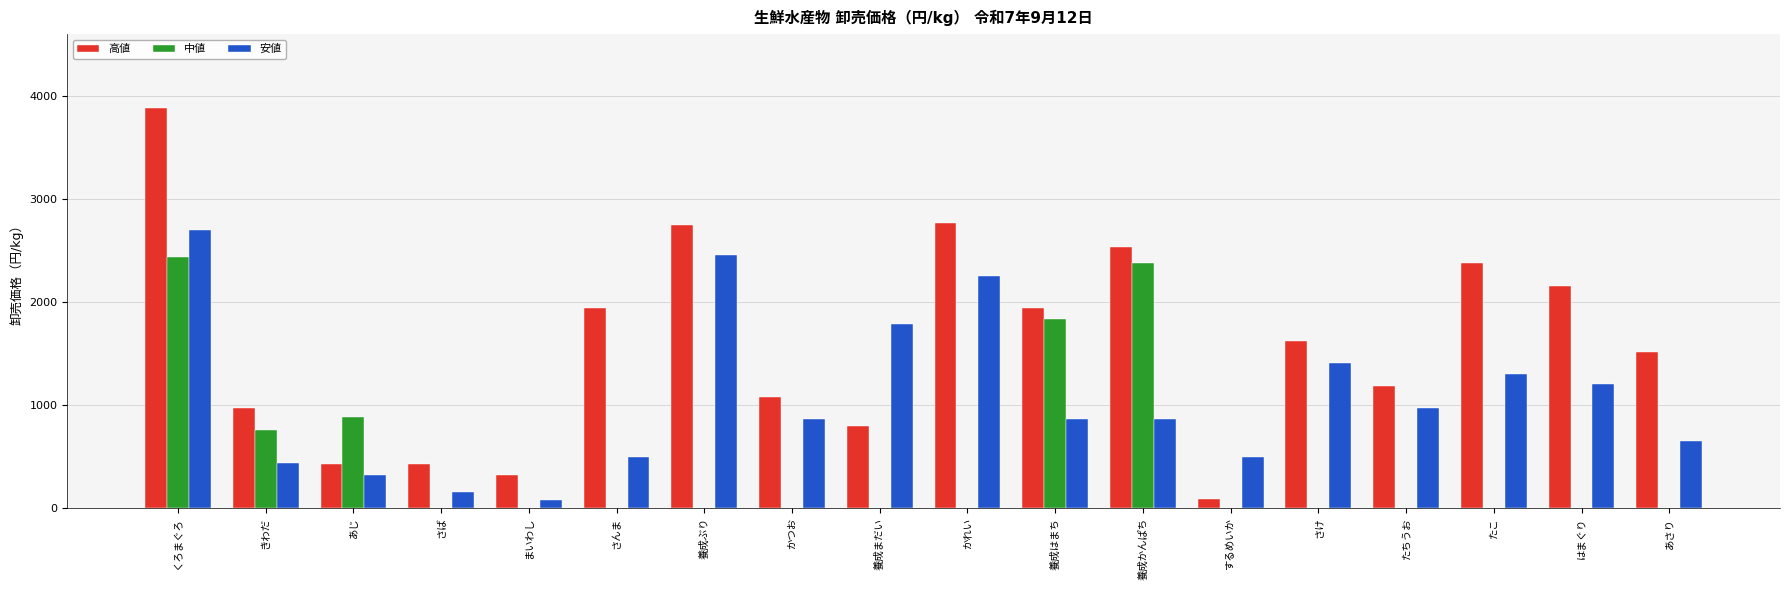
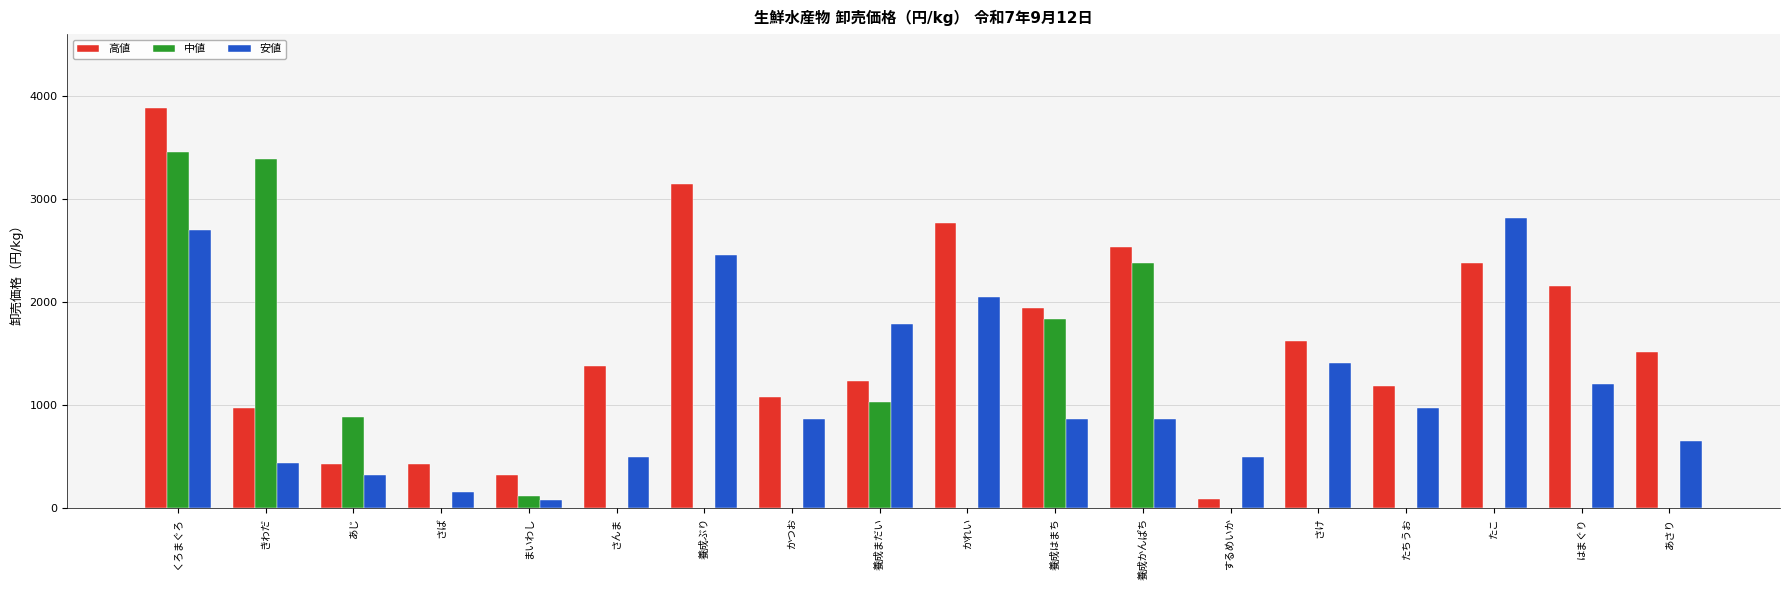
  {
    "高値": {
      "くろまぐろ": 3890,
      "きわだ": 970,
      "あじ": 430,
      "さば": 430,
      "まいわし": 320,
-     "さんま": 1940,
-     "養成ぶり": 2750,
+     "さんま": 1380,
+     "養成ぶり": 3140,
      "かつお": 1080,
-     "養成まだい": 800,
+     "養成まだい": 1230,
      "かれい": 2770,
      "養成はまち": 1940,
      "養成かんぱち": 2540,
      "するめいか": 90,
      "さけ": 1620,
      "たちうお": 1190,
      "たこ": 2380,
      "はまぐり": 2160,
      "あさり": 1510
    },
    "中値": {
-     "くろまぐろ": 2440,
-     "きわだ": 760,
+     "くろまぐろ": 3460,
+     "きわだ": 3390,
      "あじ": 880,
      "さば": 0,
-     "まいわし": 0,
+     "まいわし": 120,
      "さんま": 0,
      "養成ぶり": 0,
      "かつお": 0,
-     "養成まだい": 0,
+     "養成まだい": 1030,
      "かれい": 0,
      "養成はまち": 1840,
      "養成かんぱち": 2380,
      "するめいか": 0,
      "さけ": 0,
      "たちうお": 0,
      "たこ": 0,
      "はまぐり": 0,
      "あさり": 0
    },
    "安値": {
      "くろまぐろ": 2700,
      "きわだ": 440,
      "あじ": 320,
      "さば": 150,
      "まいわし": 80,
      "さんま": 500,
      "養成ぶり": 2460,
      "かつお": 860,
      "養成まだい": 1780,
-     "かれい": 2250,
+     "かれい": 2050,
      "養成はまち": 860,
      "養成かんぱち": 860,
      "するめいか": 500,
      "さけ": 1400,
      "たちうお": 970,
-     "たこ": 1300,
+     "たこ": 2820,
      "はまぐり": 1200,
      "あさり": 650
    }
  }
